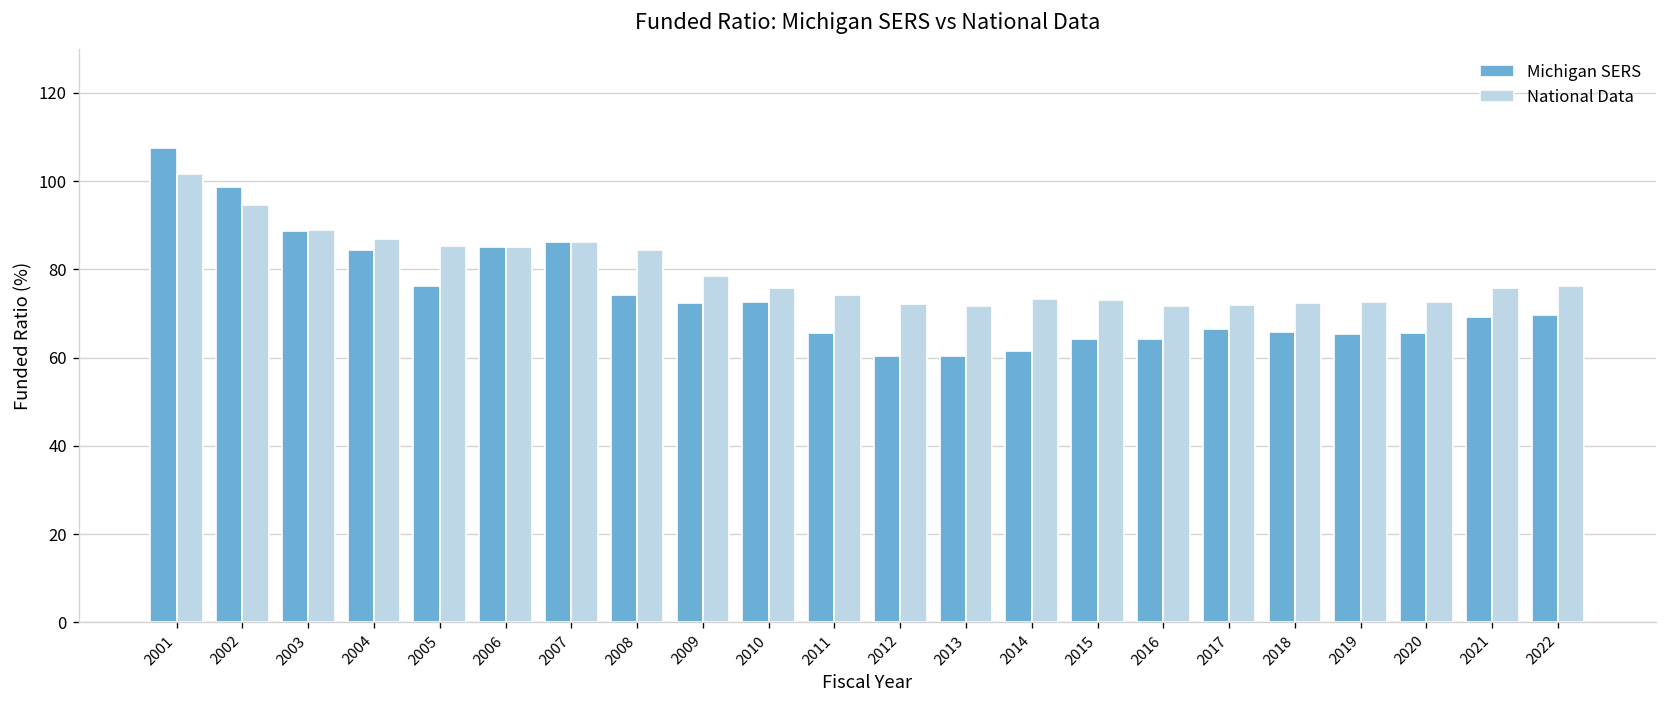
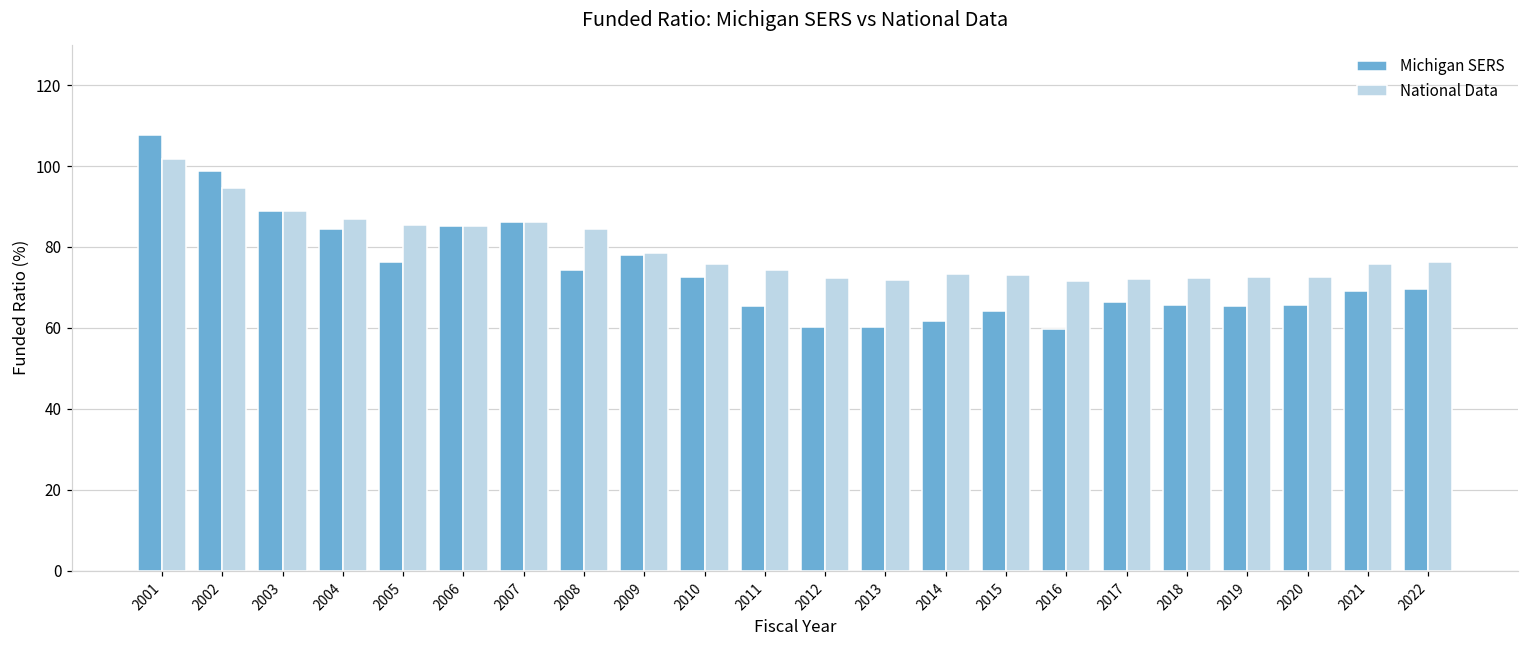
  {
    "Michigan SERS": {
      "2001": 108,
      "2002": 99,
      "2003": 89,
      "2004": 85,
      "2005": 76,
      "2006": 85,
      "2007": 86,
      "2008": 74,
-     "2009": 72,
+     "2009": 78,
      "2010": 73,
      "2011": 66,
      "2012": 60,
      "2013": 60,
      "2014": 62,
      "2015": 64,
-     "2016": 64,
+     "2016": 60,
      "2017": 66,
      "2018": 66,
      "2019": 65,
      "2020": 66,
      "2021": 69,
      "2022": 70
    },
    "National Data": {
      "2001": 102,
      "2002": 95,
      "2003": 89,
      "2004": 87,
      "2005": 85,
      "2006": 85,
      "2007": 86,
      "2008": 84,
      "2009": 78,
      "2010": 76,
      "2011": 74,
      "2012": 72,
      "2013": 72,
      "2014": 73,
      "2015": 73,
      "2016": 72,
      "2017": 72,
      "2018": 72,
      "2019": 73,
      "2020": 73,
      "2021": 76,
      "2022": 76
    }
  }
